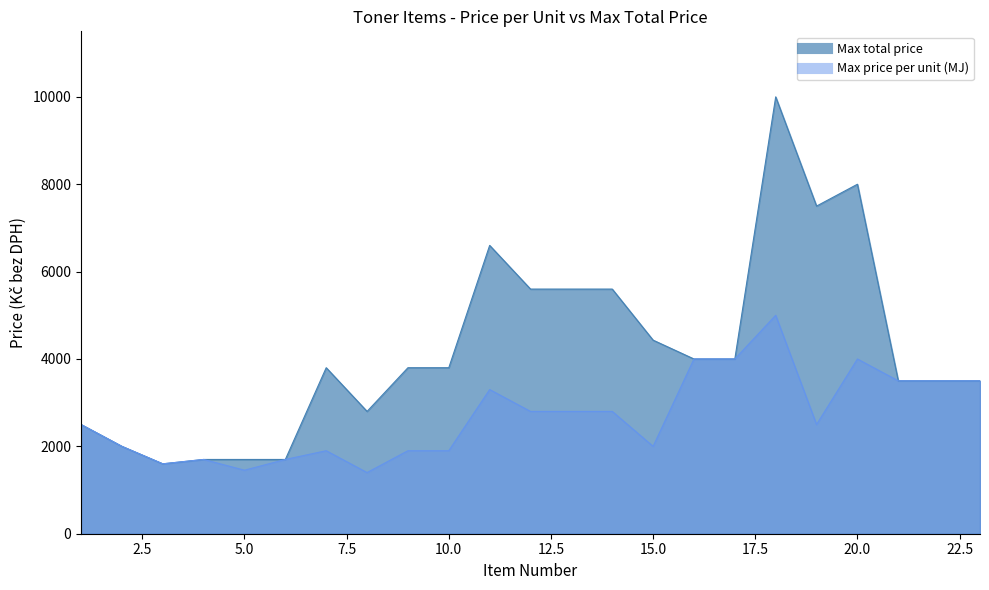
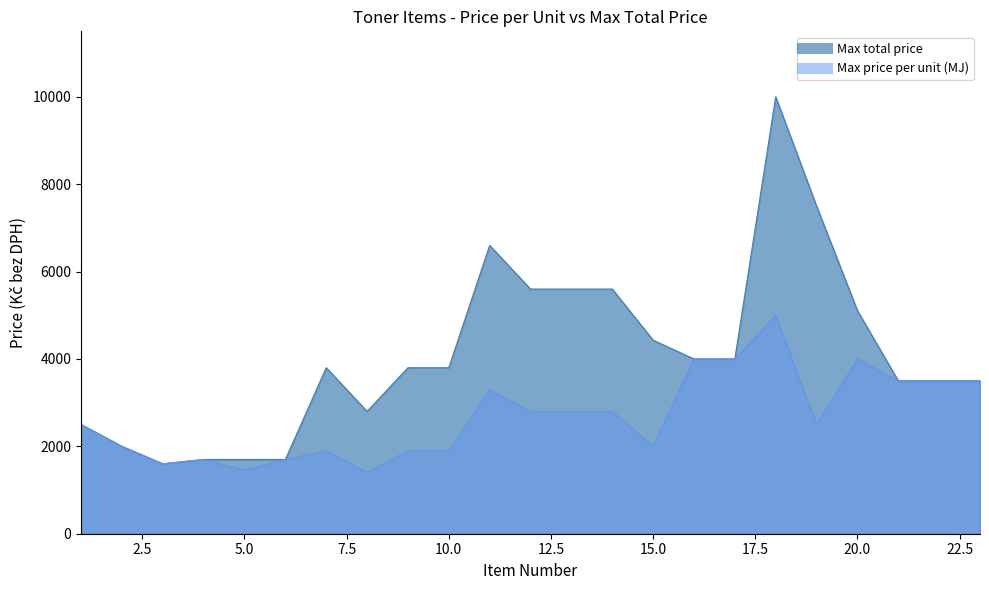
  {
    "Max total price": {
      "5.0": 1700,
      "10.0": 3800,
      "15.0": 4400,
-     "20.0": 8000
+     "20.0": 5100
    },
    "Max price per unit (MJ)": {
      "5.0": 1500,
      "10.0": 1900,
      "15.0": 2000,
      "20.0": 4000
    }
  }
